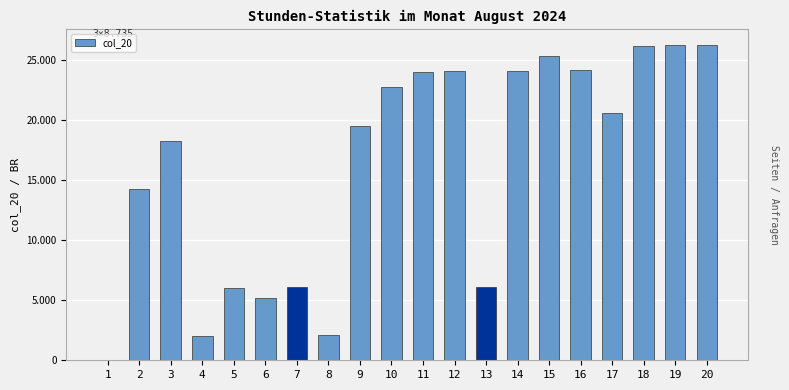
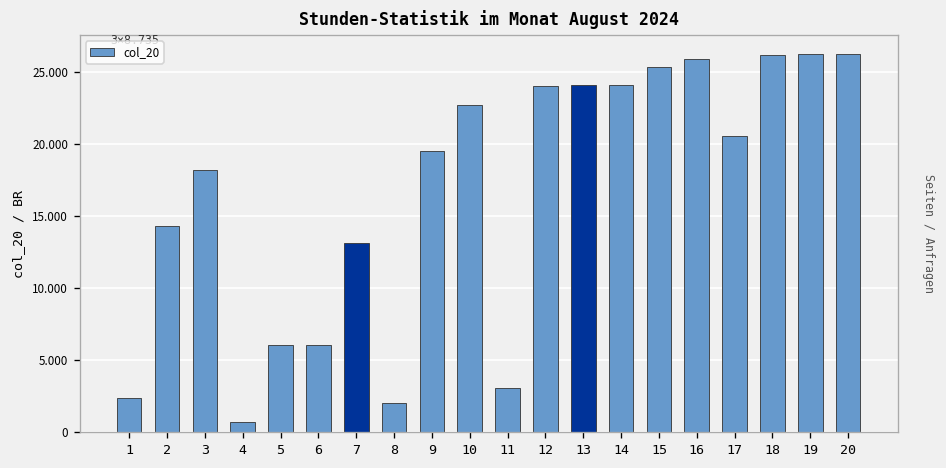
  {
-   "1": 0.0,
+   "1": 2.4,
    "2": 14.3,
    "3": 18.2,
-   "4": 2.0,
+   "4": 0.7,
    "5": 6.0,
-   "6": 5.2,
-   "7": 6.1,
+   "6": 6.0,
+   "7": 13.1,
    "8": 2.1,
    "9": 19.5,
    "10": 22.7,
-   "11": 24.0,
+   "11": 3.1,
    "12": 24.0,
-   "13": 6.1,
+   "13": 24.1,
    "14": 24.1,
    "15": 25.4,
-   "16": 24.1,
+   "16": 25.9,
    "17": 20.6,
    "18": 26.2,
    "19": 26.2,
    "20": 26.2
  }
